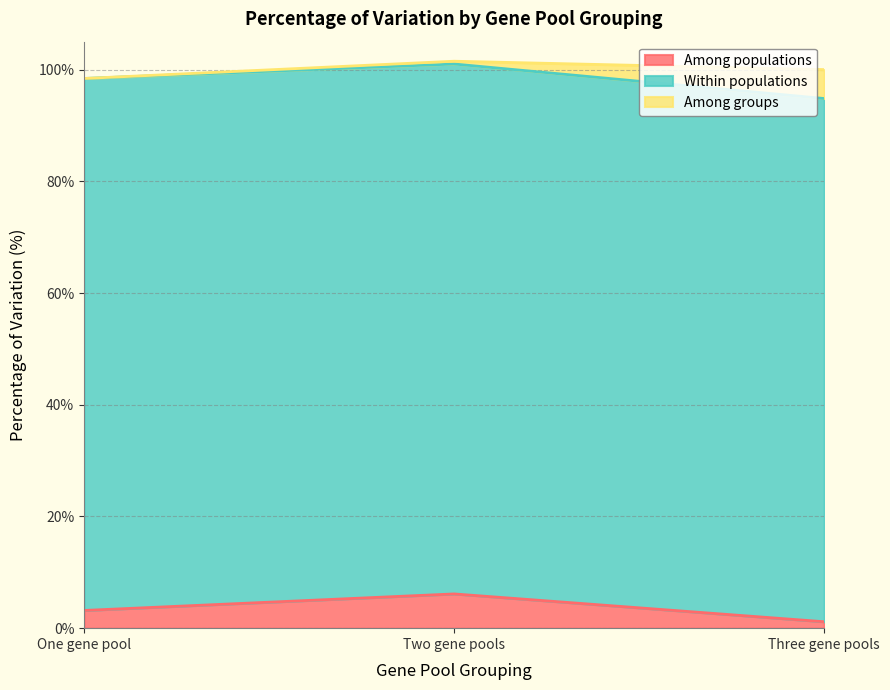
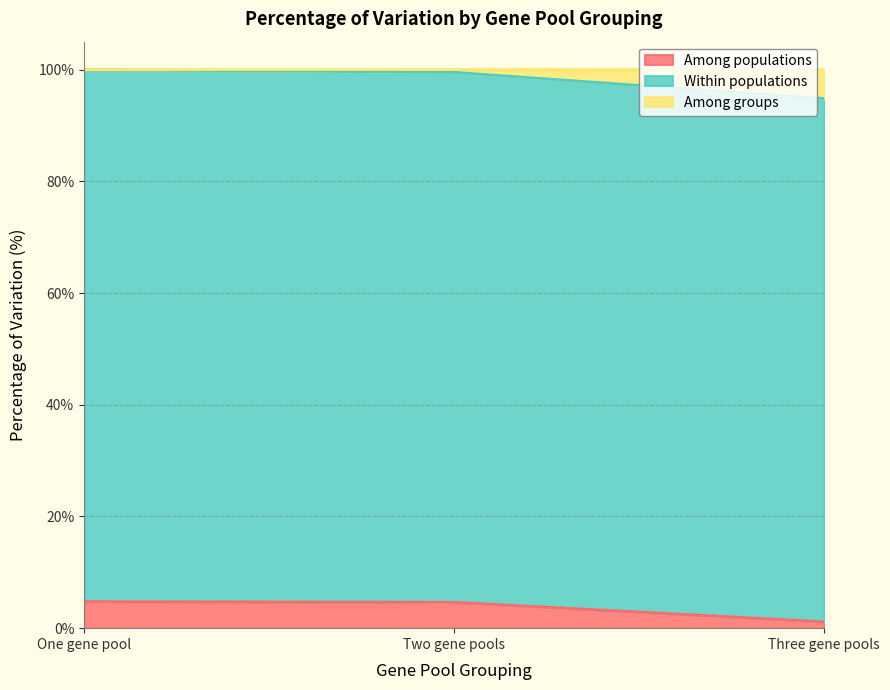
  {
    "Among populations": {
-     "One gene pool": "3%",
-     "Two gene pools": "6%",
+     "One gene pool": "5%",
+     "Two gene pools": "5%",
      "Three gene pools": "1%"
    },
    "Within populations": {
      "Two gene pools": "95%",
      "Three gene pools": "94%"
    },
    "Among groups": {
      "Two gene pools": "1%",
      "Three gene pools": "5%"
    }
  }
